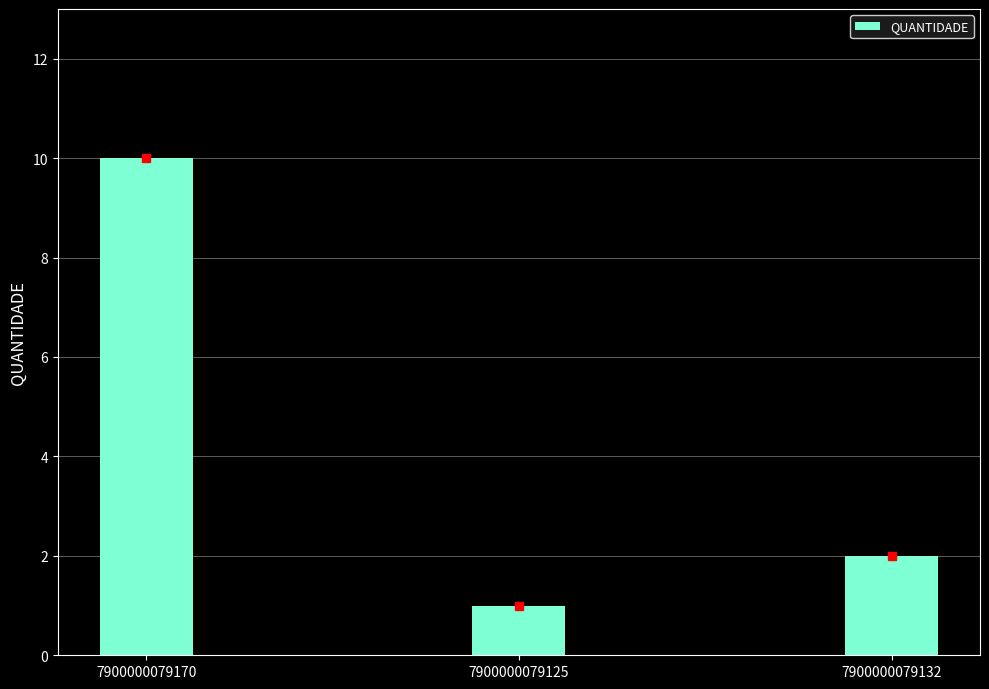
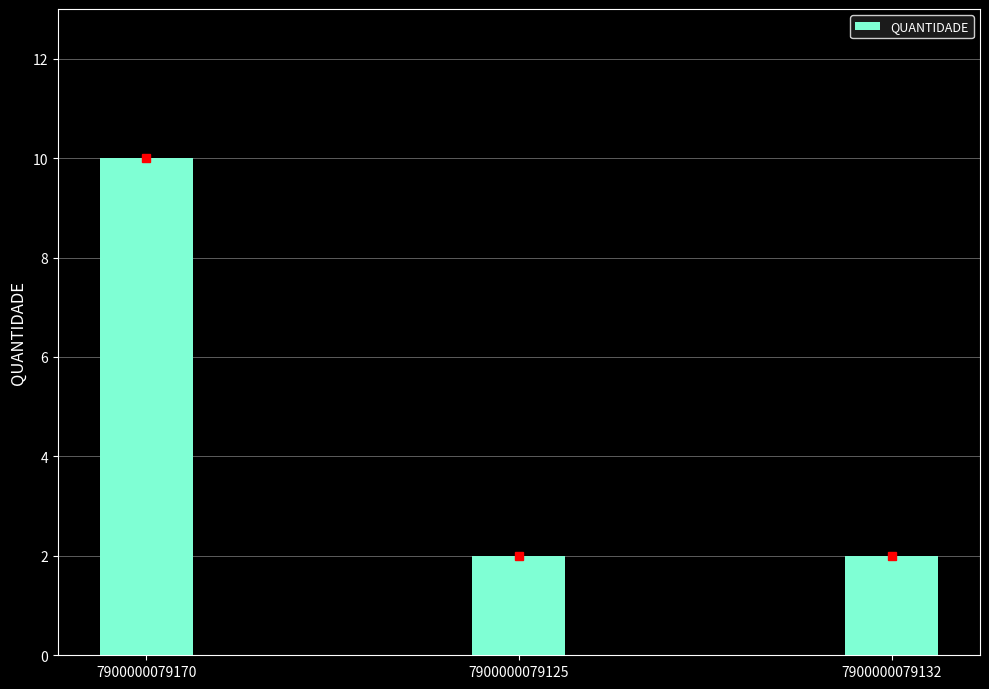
  {
    "QUANTIDADE": {
      "7900000079170": 10,
-     "7900000079125": 1,
+     "7900000079125": 2,
      "7900000079132": 2
    }
  }
